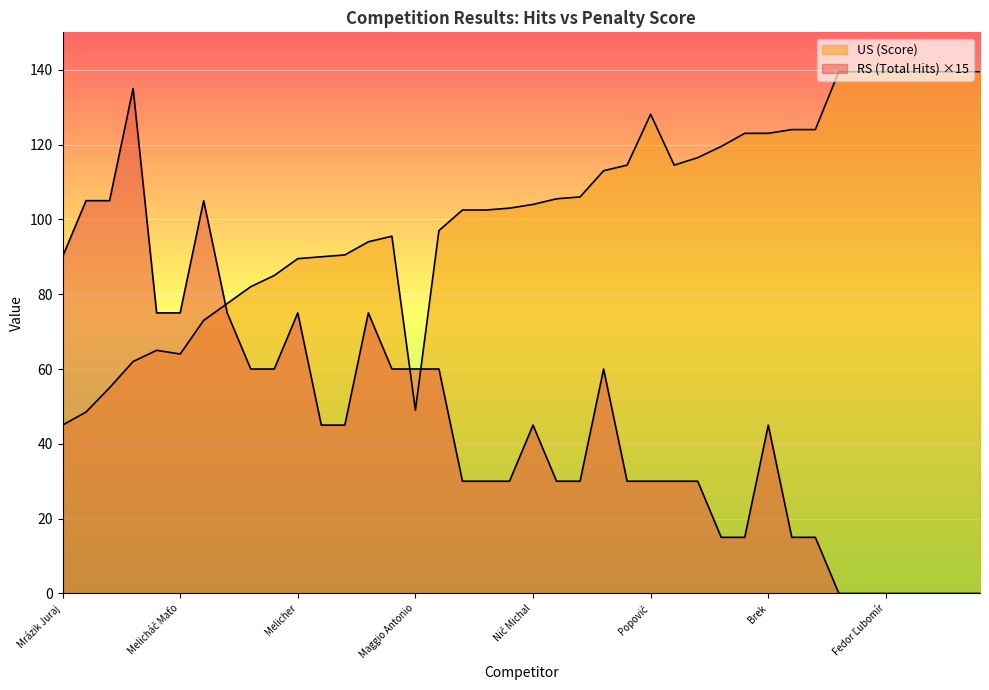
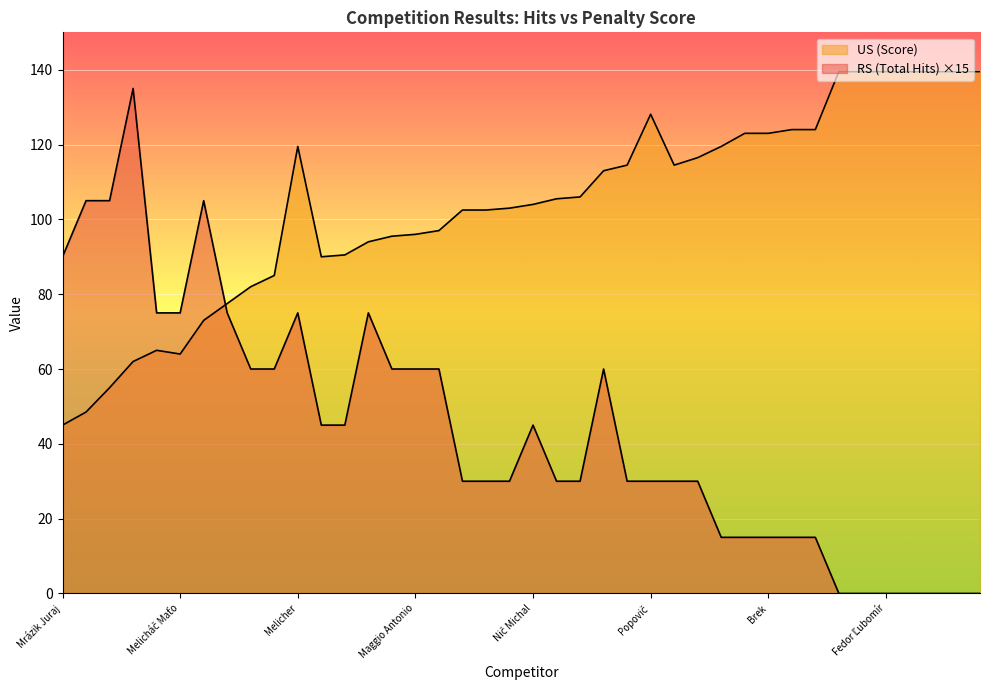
  {
    "US (Score)": {
      "Mrázik Juraj": 45,
      "Melicháč Maťo": 64,
-     "Melicher": 90,
-     "Maggio Antonio": 49,
+     "Melicher": 120,
+     "Maggio Antonio": 96,
      "Nič Michal": 104,
      "Popovič": 128,
      "Brek": 123
    },
    "RS (Total Hits) ×15": {
      "Mrázik Juraj": 90,
      "Melicháč Maťo": 75,
      "Melicher": 75,
      "Maggio Antonio": 60,
      "Nič Michal": 45,
      "Popovič": 30,
-     "Brek": 45,
+     "Brek": 15,
      "Fedor Ľubomír": 0
    }
  }
